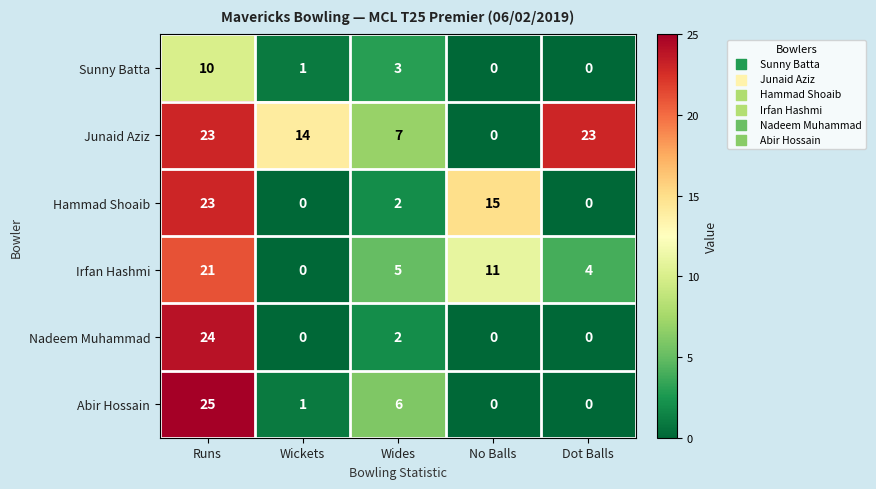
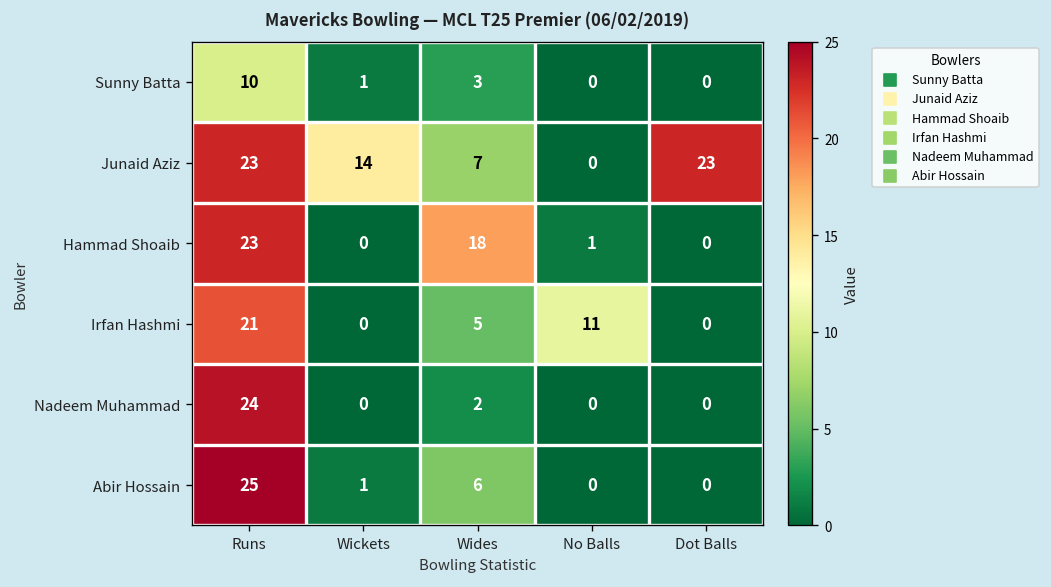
  {
    "Sunny Batta": {
      "Runs": 10,
      "Wickets": 1,
      "Wides": 3,
      "No Balls": 0,
      "Dot Balls": 0
    },
    "Junaid Aziz": {
      "Runs": 23,
      "Wickets": 14,
      "Wides": 7,
      "No Balls": 0,
      "Dot Balls": 23
    },
    "Hammad Shoaib": {
      "Runs": 23,
      "Wickets": 0,
-     "Wides": 2,
-     "No Balls": 15,
+     "Wides": 18,
+     "No Balls": 1,
      "Dot Balls": 0
    },
    "Irfan Hashmi": {
      "Runs": 21,
      "Wickets": 0,
      "Wides": 5,
      "No Balls": 11,
-     "Dot Balls": 4
+     "Dot Balls": 0
    },
    "Nadeem Muhammad": {
      "Runs": 24,
      "Wickets": 0,
      "Wides": 2,
      "No Balls": 0,
      "Dot Balls": 0
    },
    "Abir Hossain": {
      "Runs": 25,
      "Wickets": 1,
      "Wides": 6,
      "No Balls": 0,
      "Dot Balls": 0
    }
  }
